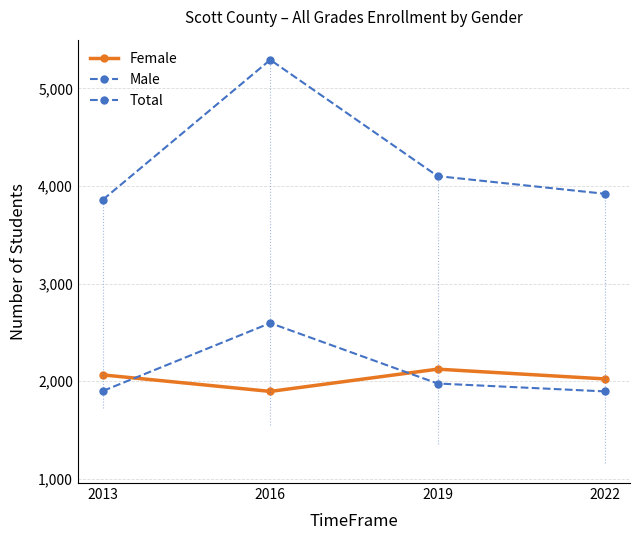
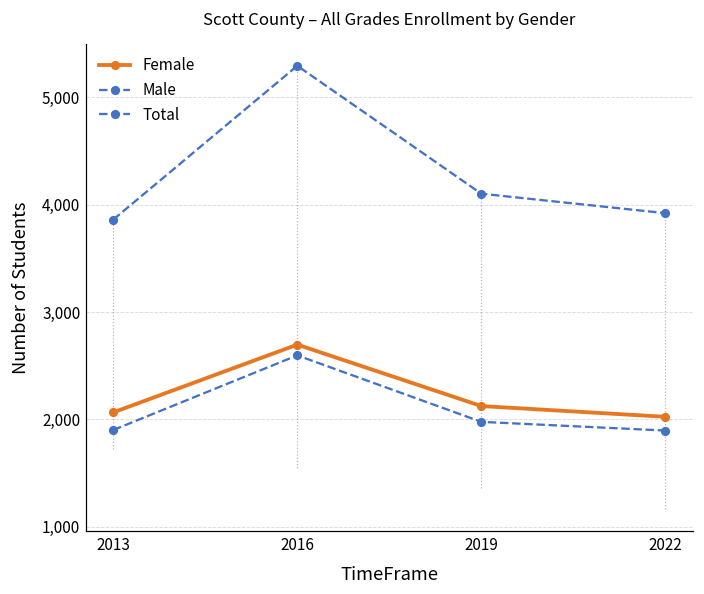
  {
    "Female": {
      "2013": "2,100",
-     "2016": "1,900",
+     "2016": "2,700",
      "2019": "2,100",
      "2022": "2,000"
    }
  }
